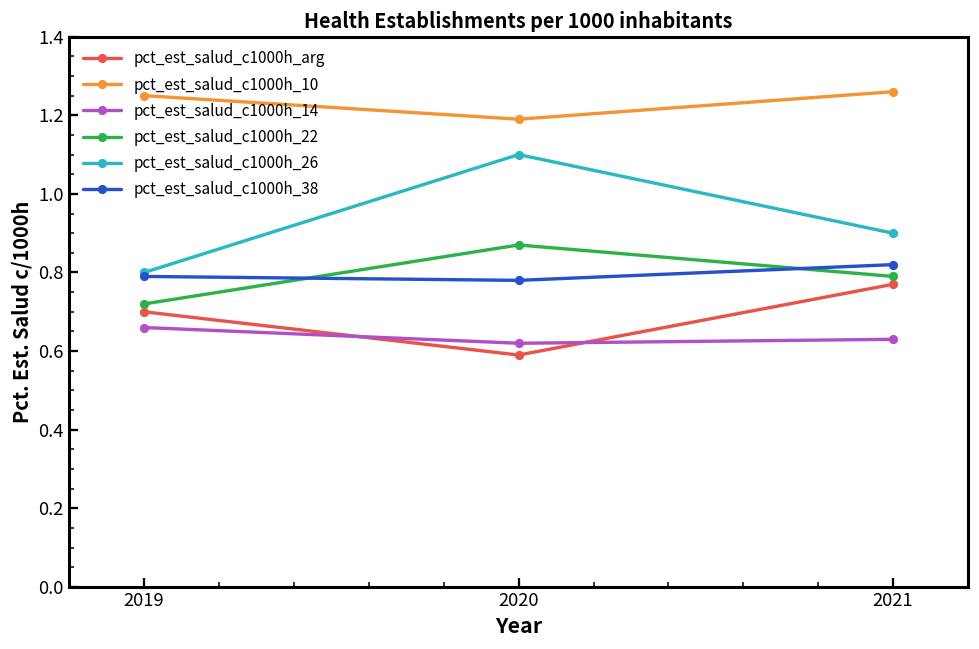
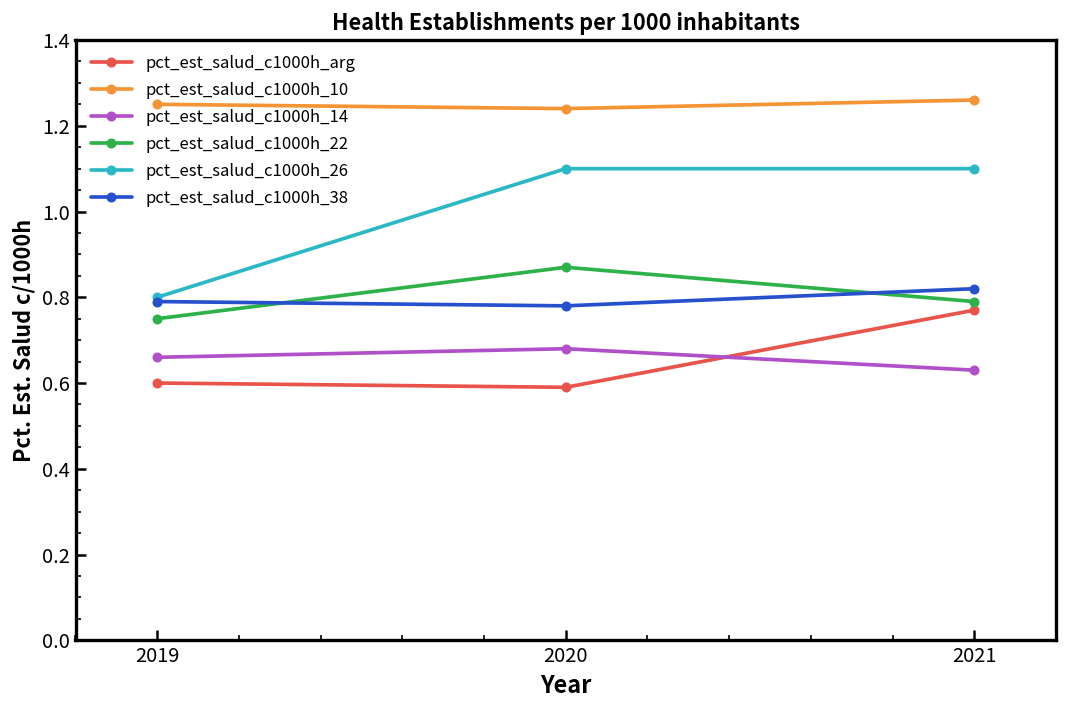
  {
    "pct_est_salud_c1000h_arg": {
-     "2019": 0.7,
+     "2019": 0.6,
      "2020": 0.59,
      "2021": 0.77
    },
    "pct_est_salud_c1000h_10": {
      "2019": 1.25,
-     "2020": 1.19,
+     "2020": 1.24,
      "2021": 1.26
    },
    "pct_est_salud_c1000h_14": {
      "2019": 0.66,
-     "2020": 0.62,
+     "2020": 0.68,
      "2021": 0.63
    },
    "pct_est_salud_c1000h_22": {
-     "2019": 0.72,
+     "2019": 0.75,
      "2020": 0.87,
      "2021": 0.79
    },
    "pct_est_salud_c1000h_26": {
      "2019": 0.8,
      "2020": 1.1,
-     "2021": 0.9
+     "2021": 1.1
    },
    "pct_est_salud_c1000h_38": {
      "2019": 0.79,
      "2020": 0.78,
      "2021": 0.82
    }
  }
